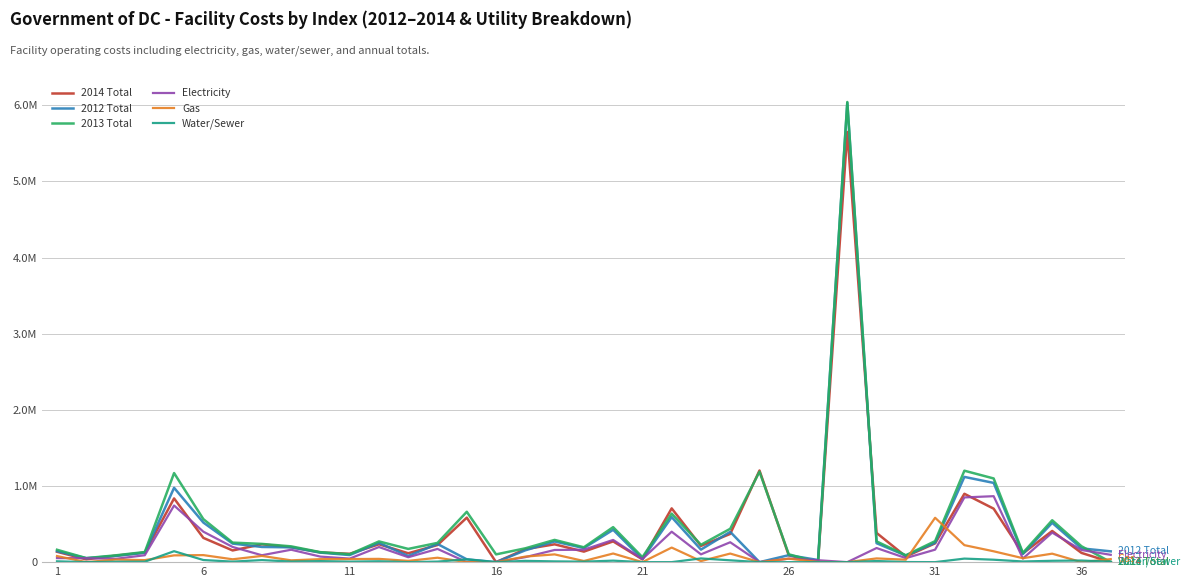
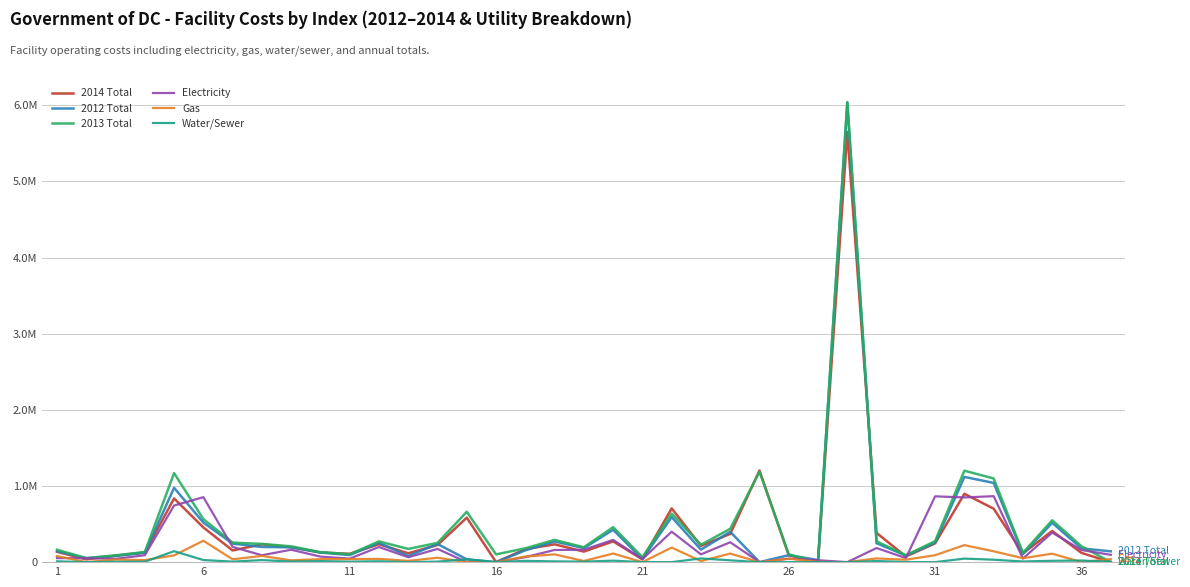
  {
    "2014 Total": {
-     "6": 300000,
+     "6": 500000,
      "36": 100000
    },
    "2012 Total": {
      "6": 500000
    },
    "Electricity": {
-     "6": 400000,
-     "31": 200000
+     "6": 900000,
+     "31": 900000
    },
    "Gas": {
-     "6": 100000,
-     "31": 600000
+     "6": 300000,
+     "31": 100000
    }
  }
